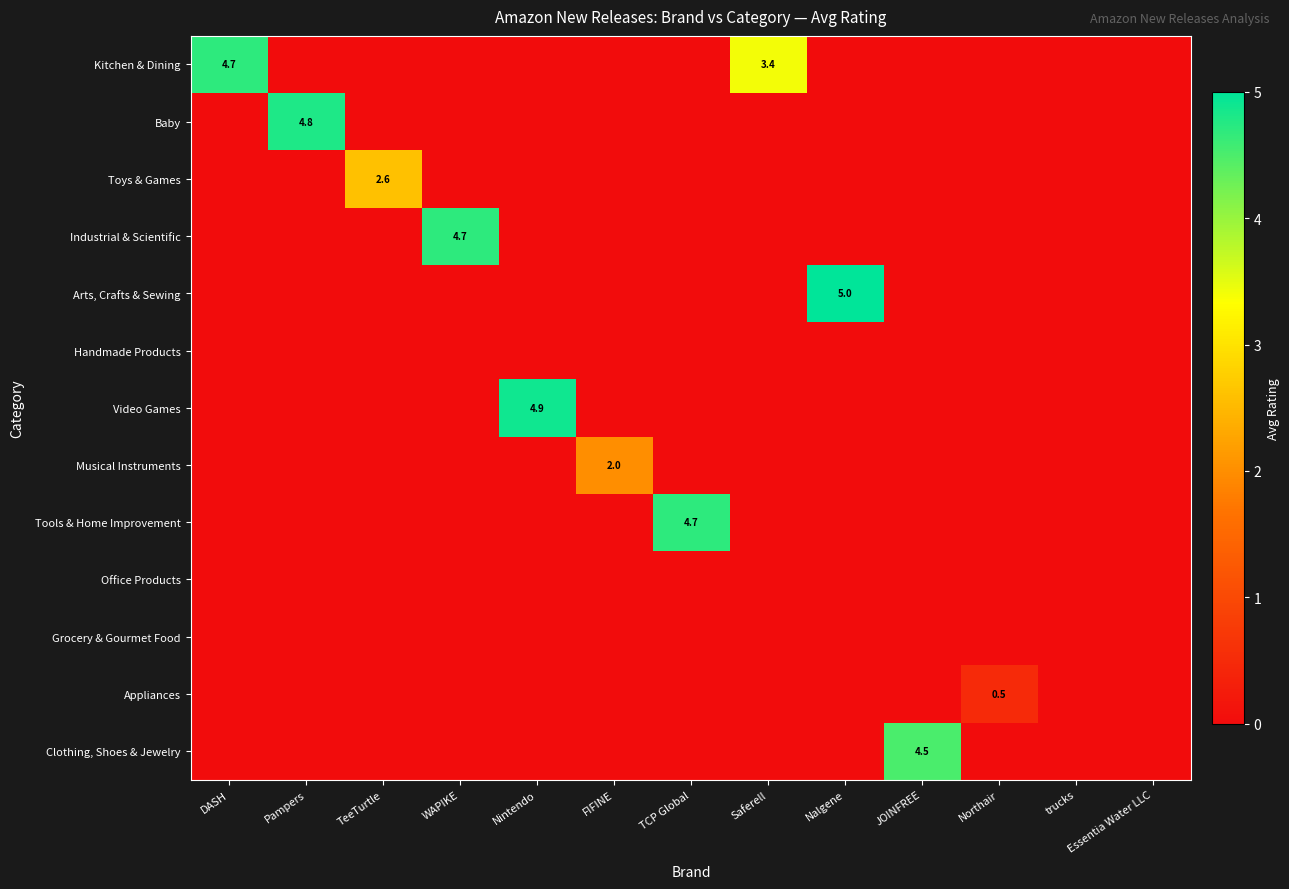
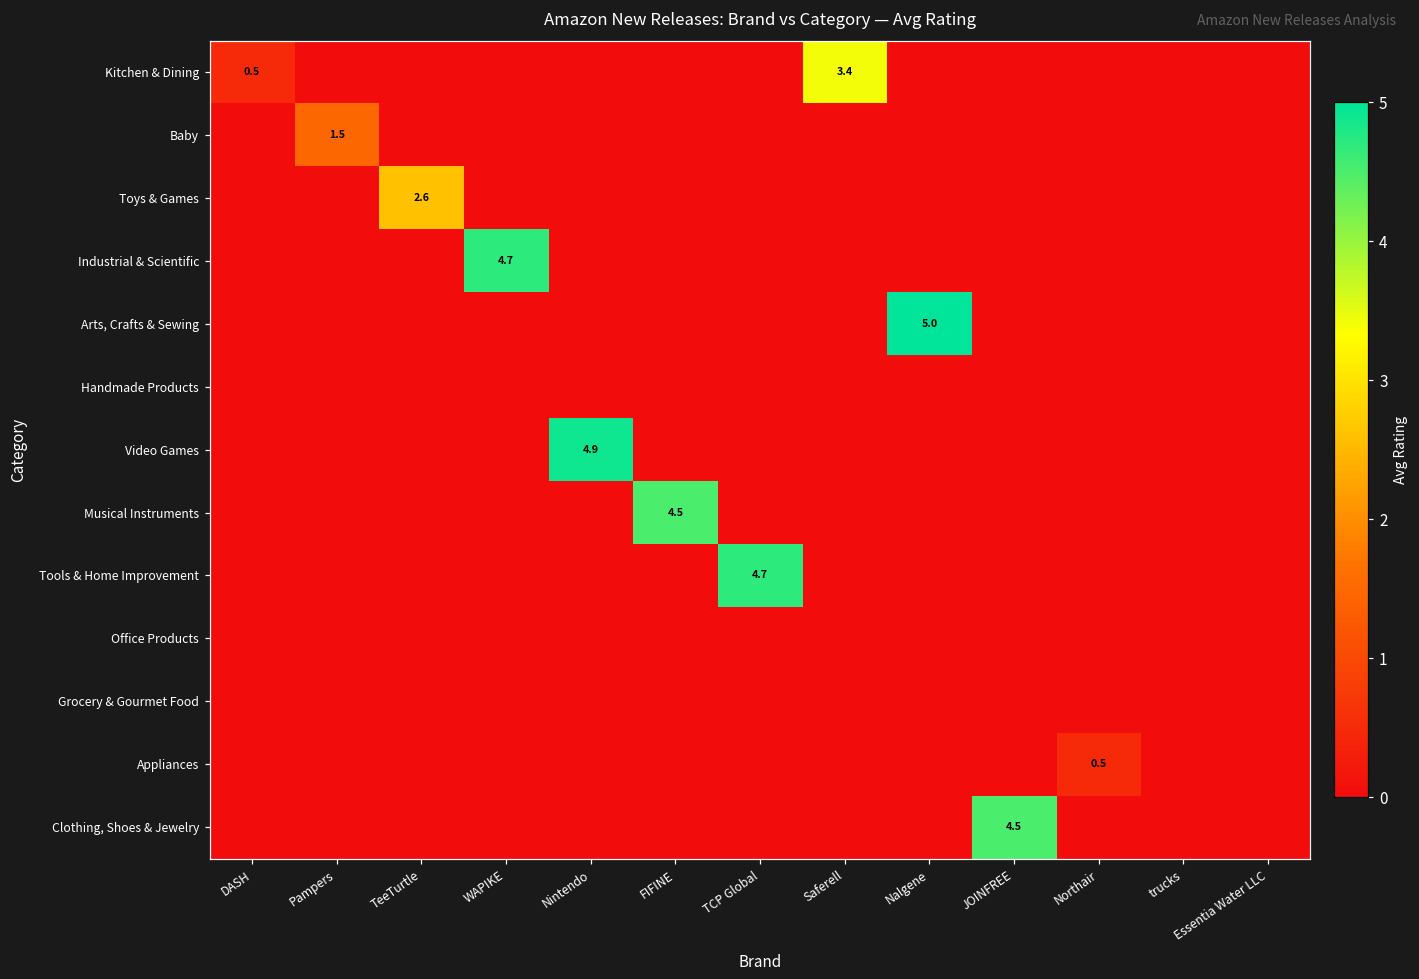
  {
    "Kitchen & Dining": {
-     "DASH": 4.7,
+     "DASH": 0.5,
      "Saferell": 3.4
    },
    "Baby": {
-     "Pampers": 4.8
+     "Pampers": 1.5
    },
    "Toys & Games": {
      "TeeTurtle": 2.6
    },
    "Industrial & Scientific": {
      "WAPIKE": 4.7
    },
    "Arts, Crafts & Sewing": {
      "Nalgene": 5.0
    },
    "Video Games": {
      "Nintendo": 4.9
    },
    "Musical Instruments": {
-     "FIFINE": 2.0
+     "FIFINE": 4.5
    },
    "Tools & Home Improvement": {
      "TCP Global": 4.7
    },
    "Appliances": {
      "Northair": 0.5
    },
    "Clothing, Shoes & Jewelry": {
      "JOINFREE": 4.5
    }
  }
